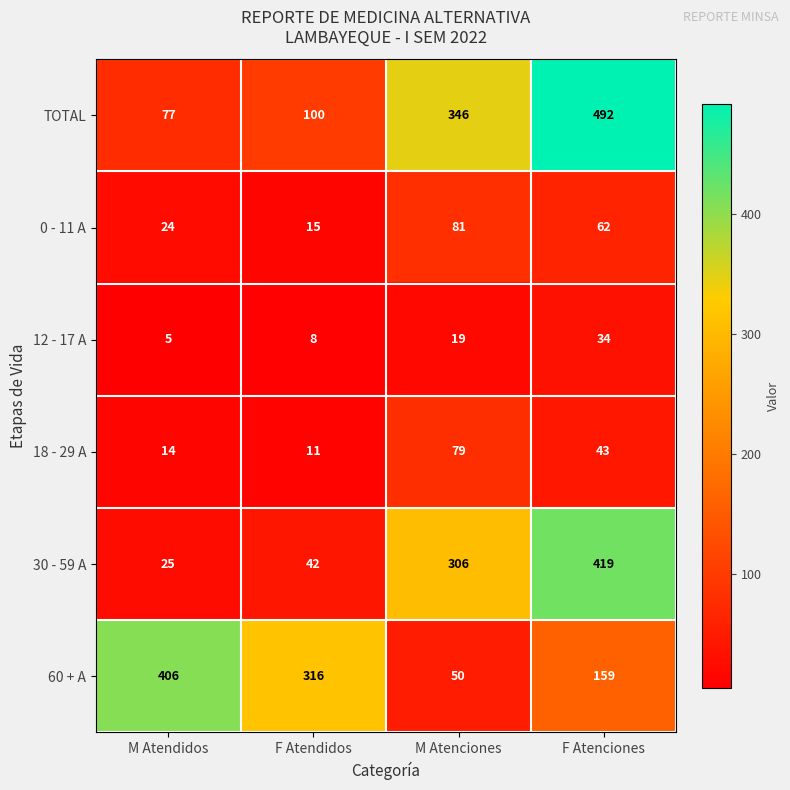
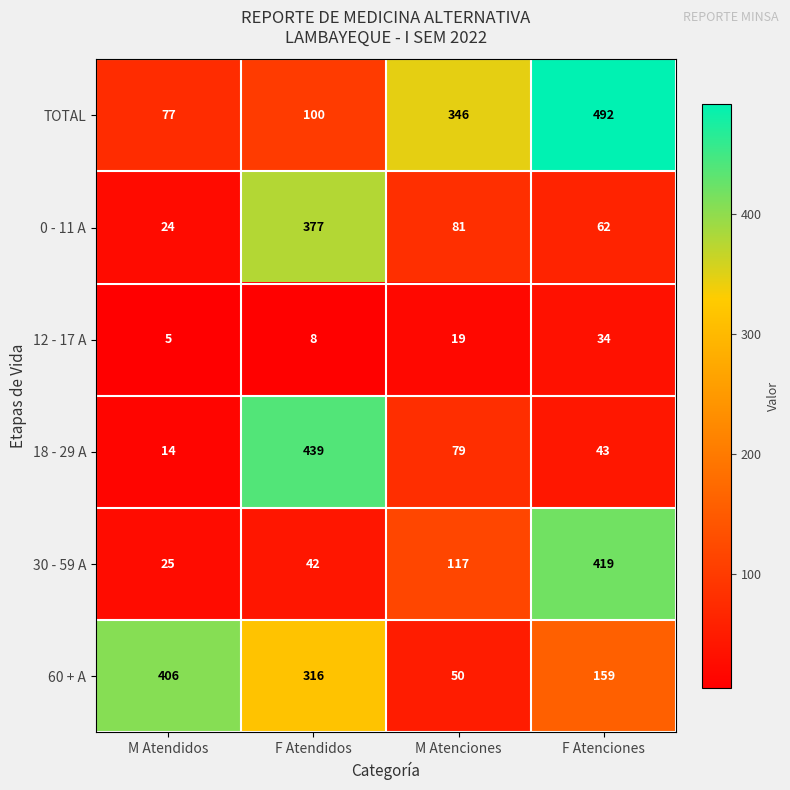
  {
    "TOTAL": {
      "M Atendidos": 77,
      "F Atendidos": 100,
      "M Atenciones": 346,
      "F Atenciones": 492
    },
    "0 - 11 A": {
      "M Atendidos": 24,
-     "F Atendidos": 15,
+     "F Atendidos": 377,
      "M Atenciones": 81,
      "F Atenciones": 62
    },
    "12 - 17 A": {
      "M Atendidos": 5,
      "F Atendidos": 8,
      "M Atenciones": 19,
      "F Atenciones": 34
    },
    "18 - 29 A": {
      "M Atendidos": 14,
-     "F Atendidos": 11,
+     "F Atendidos": 439,
      "M Atenciones": 79,
      "F Atenciones": 43
    },
    "30 - 59 A": {
      "M Atendidos": 25,
      "F Atendidos": 42,
-     "M Atenciones": 306,
+     "M Atenciones": 117,
      "F Atenciones": 419
    },
    "60 + A": {
      "M Atendidos": 406,
      "F Atendidos": 316,
      "M Atenciones": 50,
      "F Atenciones": 159
    }
  }
